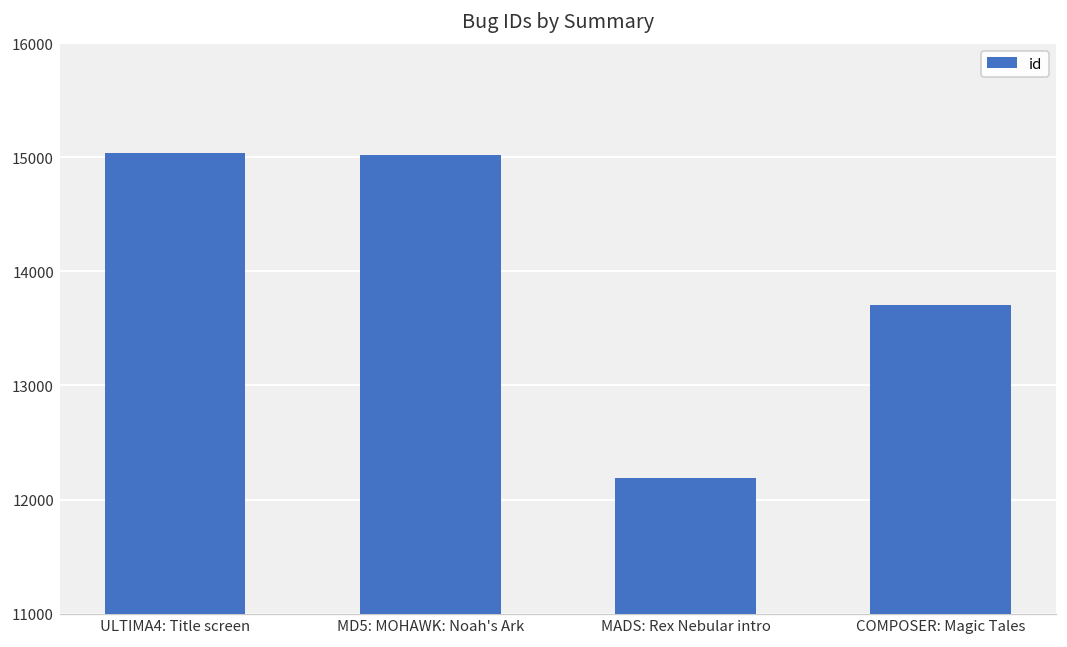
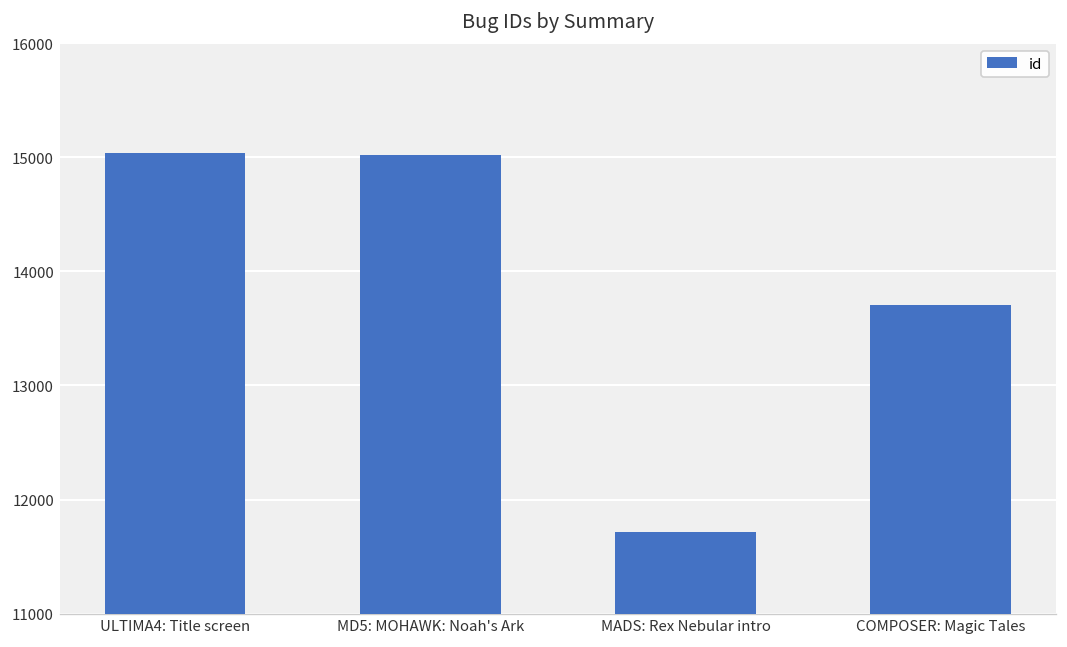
  {
    "ULTIMA4: Title screen": 15000,
    "MD5: MOHAWK: Noah's Ark": 15000,
-   "MADS: Rex Nebular intro": 12200,
+   "MADS: Rex Nebular intro": 11700,
    "COMPOSER: Magic Tales": 13700
  }
